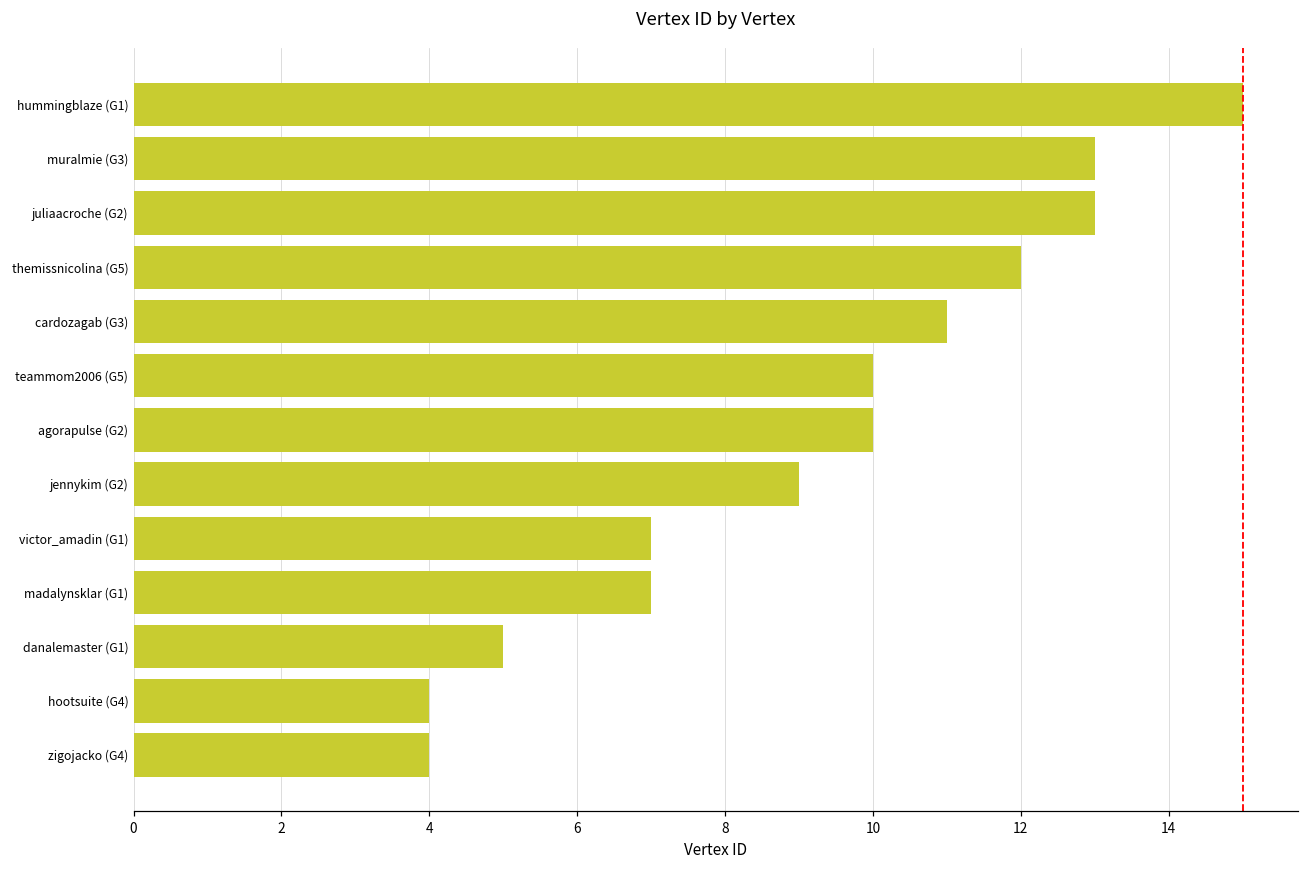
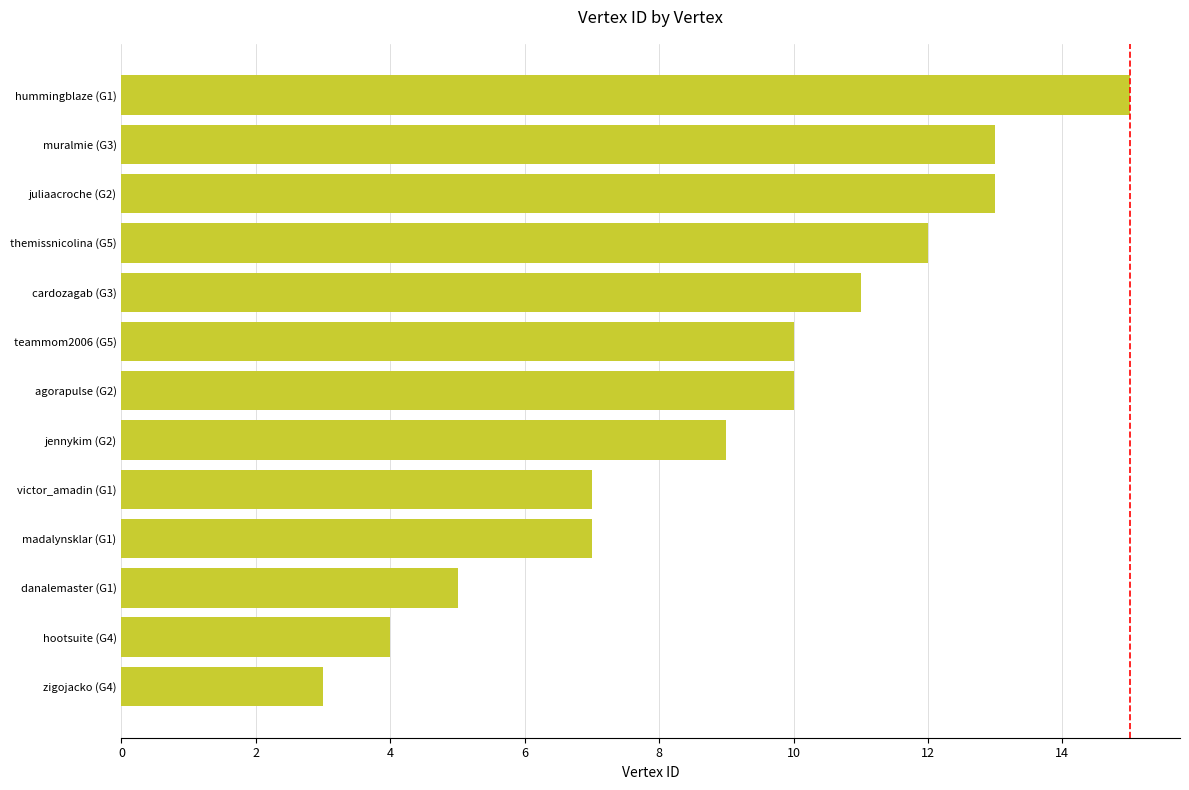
  {
    "hummingblaze (G1)": 15,
    "muralmie (G3)": 13,
    "juliaacroche (G2)": 13,
    "themissnicolina (G5)": 12,
    "cardozagab (G3)": 11,
    "teammom2006 (G5)": 10,
    "agorapulse (G2)": 10,
    "jennykim (G2)": 9,
    "victor_amadin (G1)": 7,
    "madalynsklar (G1)": 7,
    "danalemaster (G1)": 5,
    "hootsuite (G4)": 4,
-   "zigojacko (G4)": 4
+   "zigojacko (G4)": 3
  }
